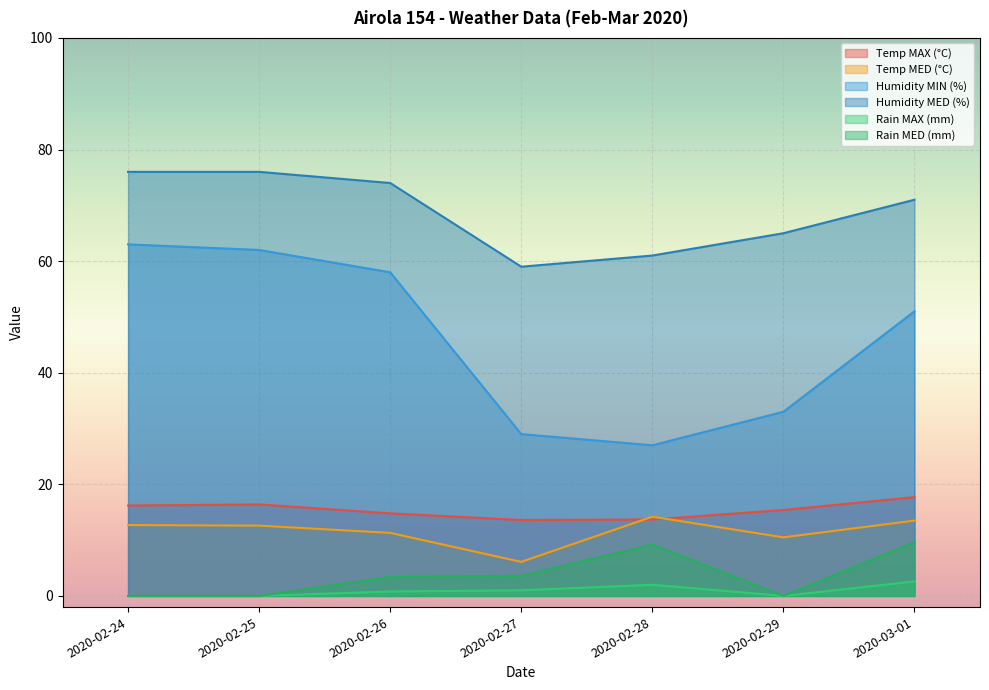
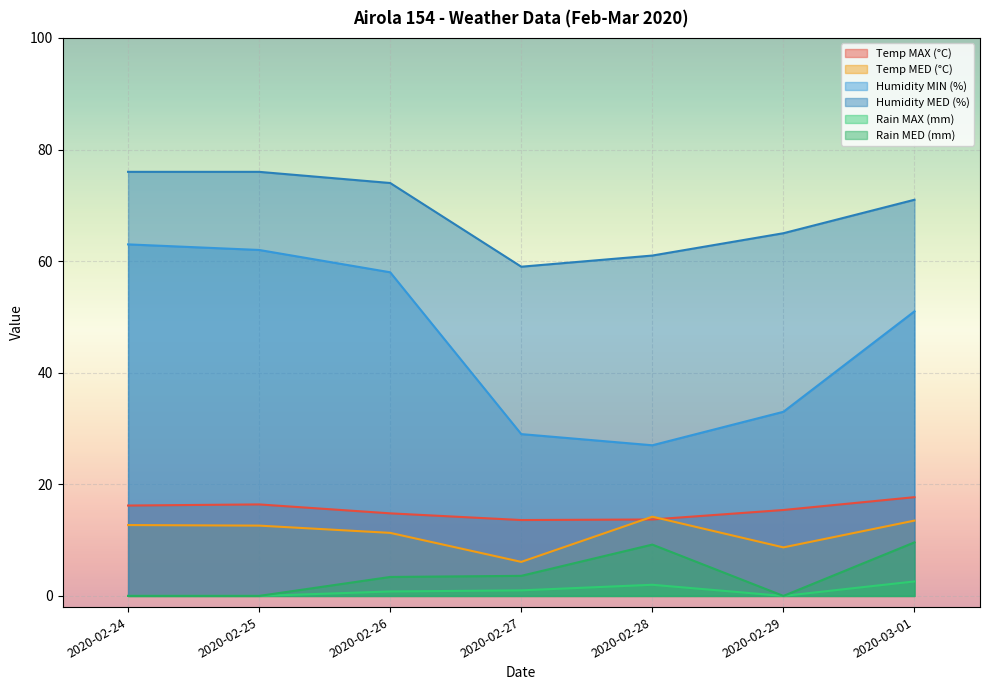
  {
    "Temp MAX (°C)": {
      "2020-02-24": 16,
      "2020-02-25": 16,
      "2020-02-26": 15,
      "2020-02-27": 14,
      "2020-02-28": 14,
      "2020-02-29": 15,
      "2020-03-01": 18
    },
    "Temp MED (°C)": {
      "2020-02-24": 13,
      "2020-02-25": 13,
      "2020-02-26": 11,
      "2020-02-27": 6,
      "2020-02-28": 14,
-     "2020-02-29": 11,
+     "2020-02-29": 9,
      "2020-03-01": 14
    }
  }
